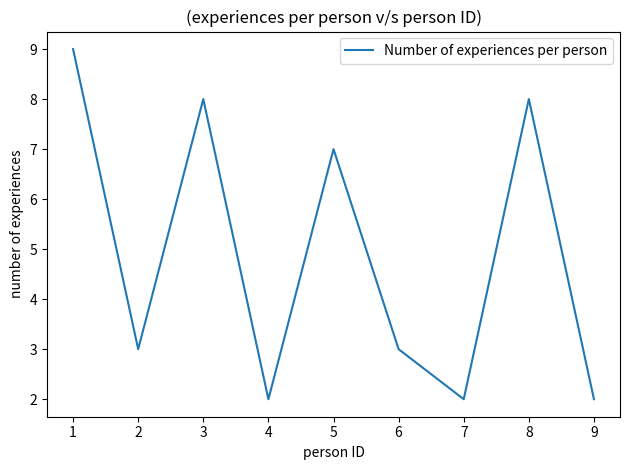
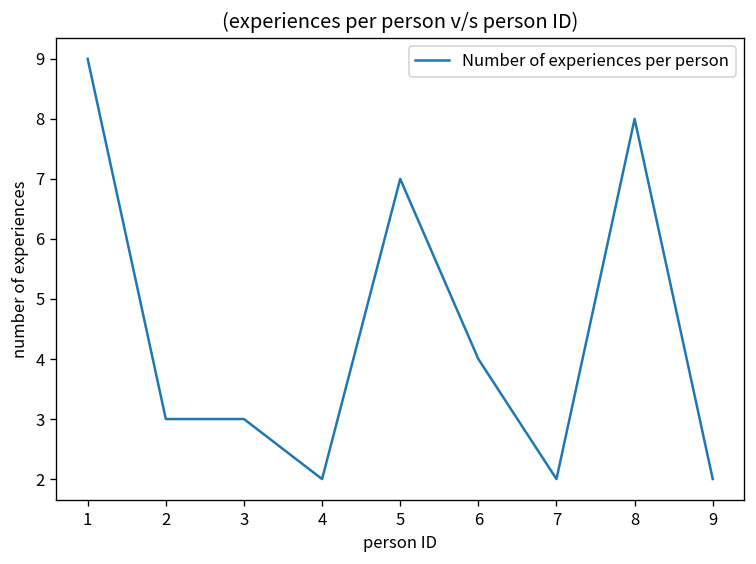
  {
    "1": 9,
    "2": 3,
-   "3": 8,
+   "3": 3,
    "4": 2,
    "5": 7,
-   "6": 3,
+   "6": 4,
    "7": 2,
    "8": 8,
    "9": 2
  }
